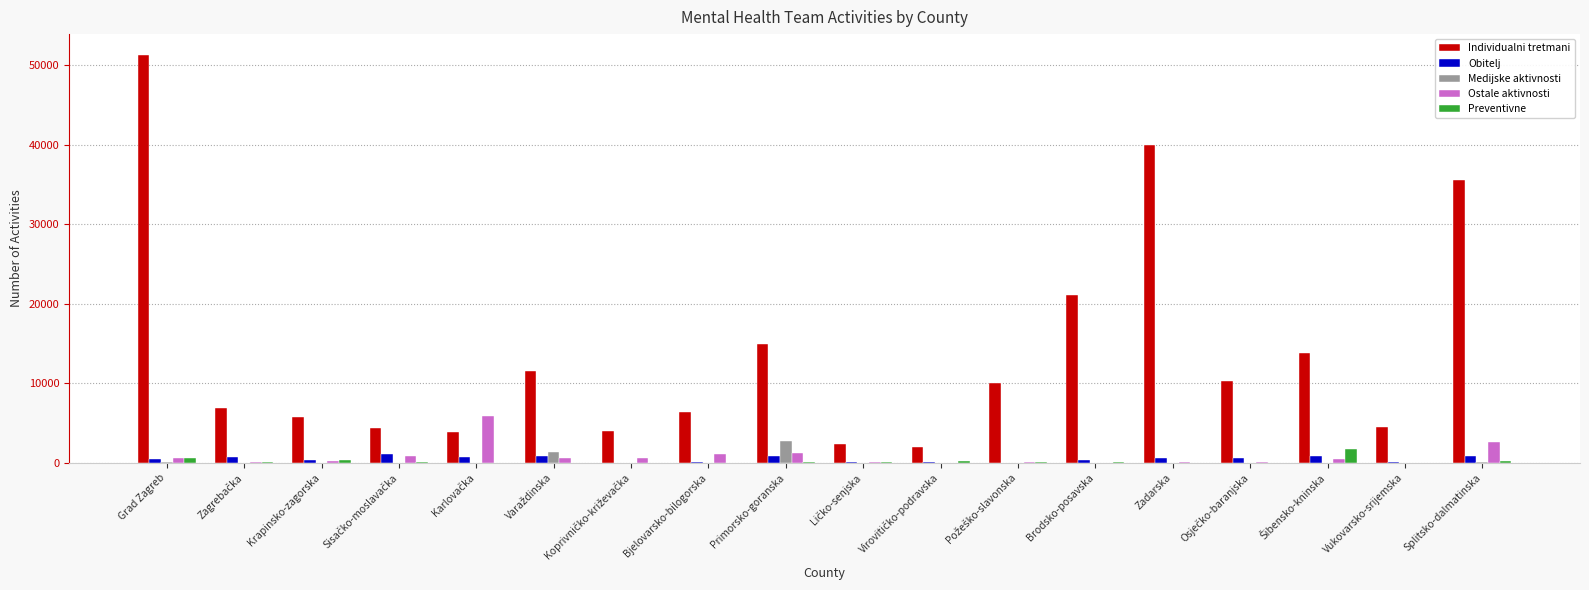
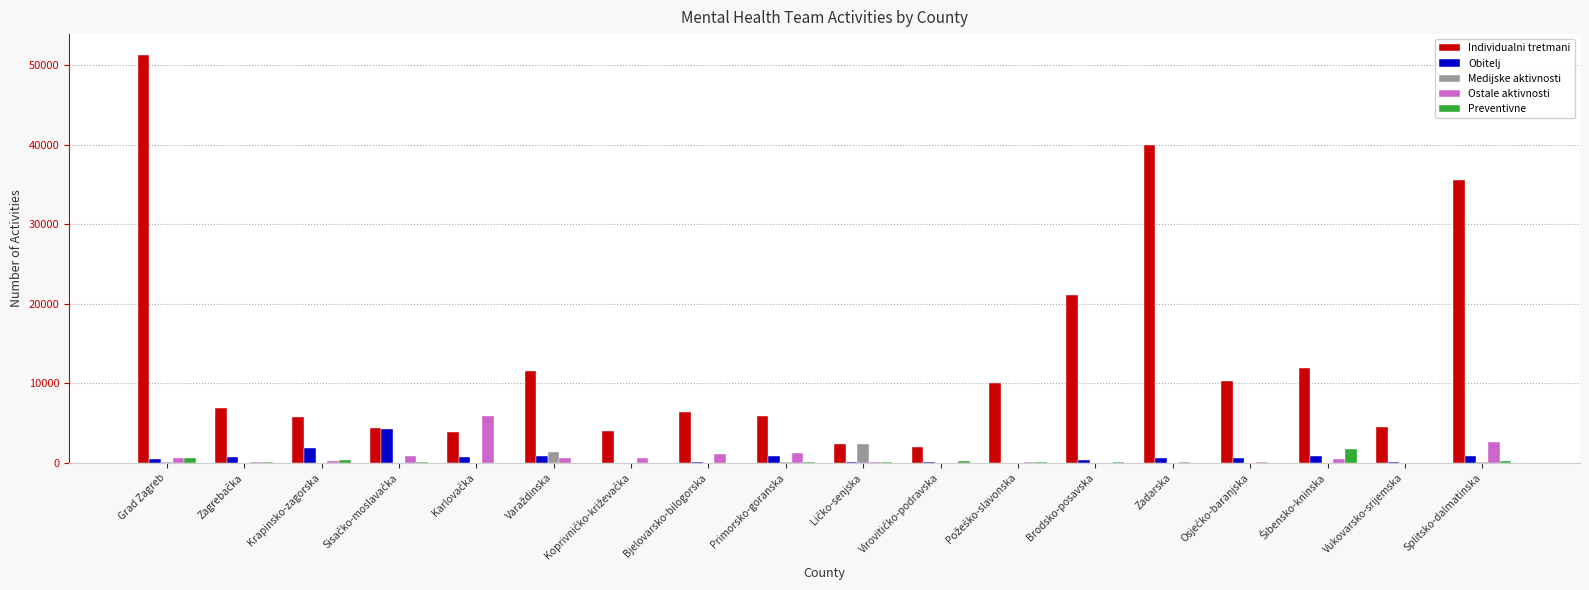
  {
    "Individualni tretmani": {
      "Grad Zagreb": 51000,
      "Zagrebačka": 7000,
      "Krapinsko-zagorska": 6000,
      "Sisačko-moslavačka": 4000,
      "Karlovačka": 4000,
      "Varaždinska": 12000,
      "Koprivničko-križevačka": 4000,
      "Bjelovarsko-bilogorska": 6000,
-     "Primorsko-goranska": 15000,
+     "Primorsko-goranska": 6000,
      "Ličko-senjska": 2000,
      "Virovitičko-podravska": 2000,
      "Požeško-slavonska": 10000,
      "Brodsko-posavska": 21000,
      "Zadarska": 40000,
      "Osječko-baranjska": 10000,
-     "Šibensko-kninska": 14000,
+     "Šibensko-kninska": 12000,
      "Vukovarsko-srijemska": 5000,
      "Splitsko-dalmatinska": 36000
    },
    "Obitelj": {
      "Grad Zagreb": 1000,
      "Zagrebačka": 1000,
-     "Krapinsko-zagorska": 0,
-     "Sisačko-moslavačka": 1000,
+     "Krapinsko-zagorska": 2000,
+     "Sisačko-moslavačka": 4000,
      "Karlovačka": 1000,
      "Varaždinska": 1000,
      "Primorsko-goranska": 1000,
      "Brodsko-posavska": 0,
      "Zadarska": 1000,
      "Osječko-baranjska": 1000,
      "Šibensko-kninska": 1000,
      "Splitsko-dalmatinska": 1000
    },
    "Medijske aktivnosti": {
      "Varaždinska": 1000,
-     "Primorsko-goranska": 3000,
-     "Ličko-senjska": 0
+     "Primorsko-goranska": 0,
+     "Ličko-senjska": 2000
    },
    "Ostale aktivnosti": {
      "Grad Zagreb": 1000,
      "Sisačko-moslavačka": 1000,
      "Karlovačka": 6000,
      "Varaždinska": 1000,
      "Koprivničko-križevačka": 1000,
      "Bjelovarsko-bilogorska": 1000,
      "Primorsko-goranska": 1000,
      "Brodsko-posavska": 0,
      "Šibensko-kninska": 1000,
      "Vukovarsko-srijemska": 0,
      "Splitsko-dalmatinska": 3000
    },
    "Preventivne": {
      "Grad Zagreb": 1000,
      "Krapinsko-zagorska": 0,
      "Karlovačka": 0,
      "Šibensko-kninska": 2000
    }
  }
